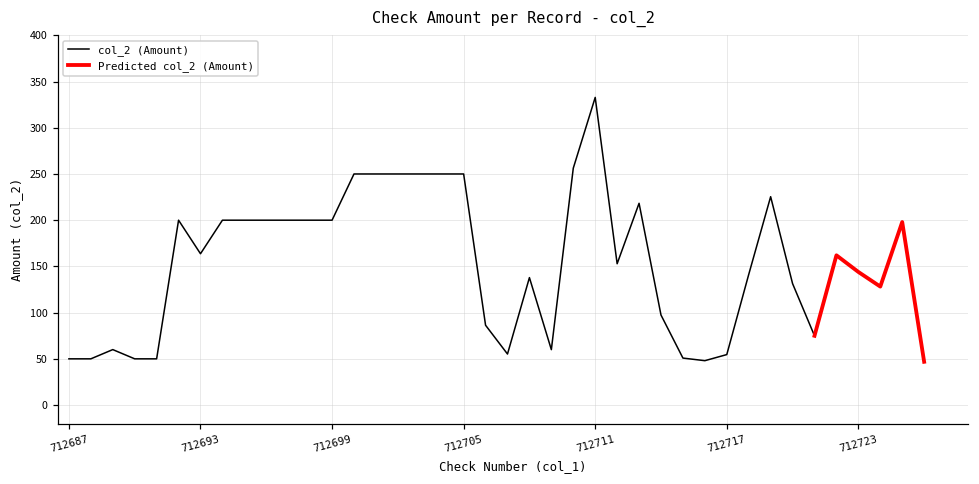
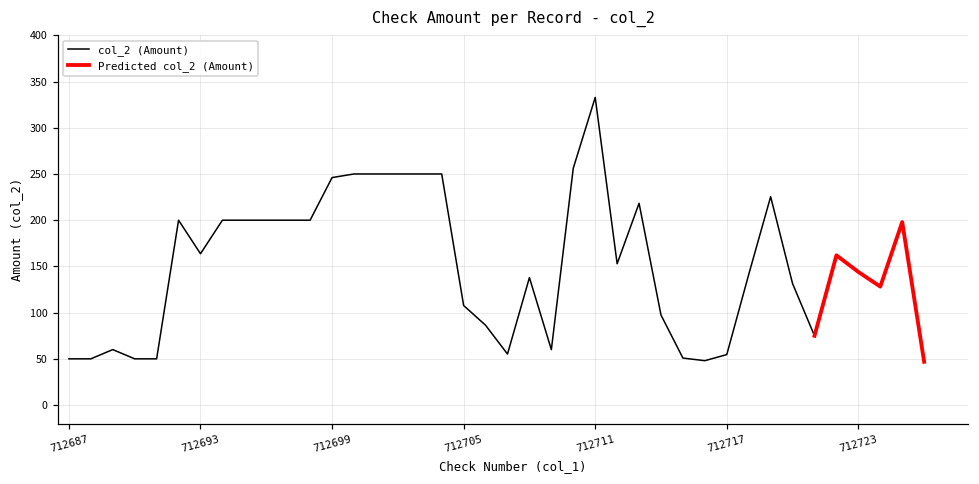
  {
    "col_2 (Amount)": {
      "712687": 50,
      "712693": 160,
-     "712699": 200,
-     "712705": 250,
+     "712699": 250,
+     "712705": 110,
      "712711": 330,
      "712717": 50
    }
  }
